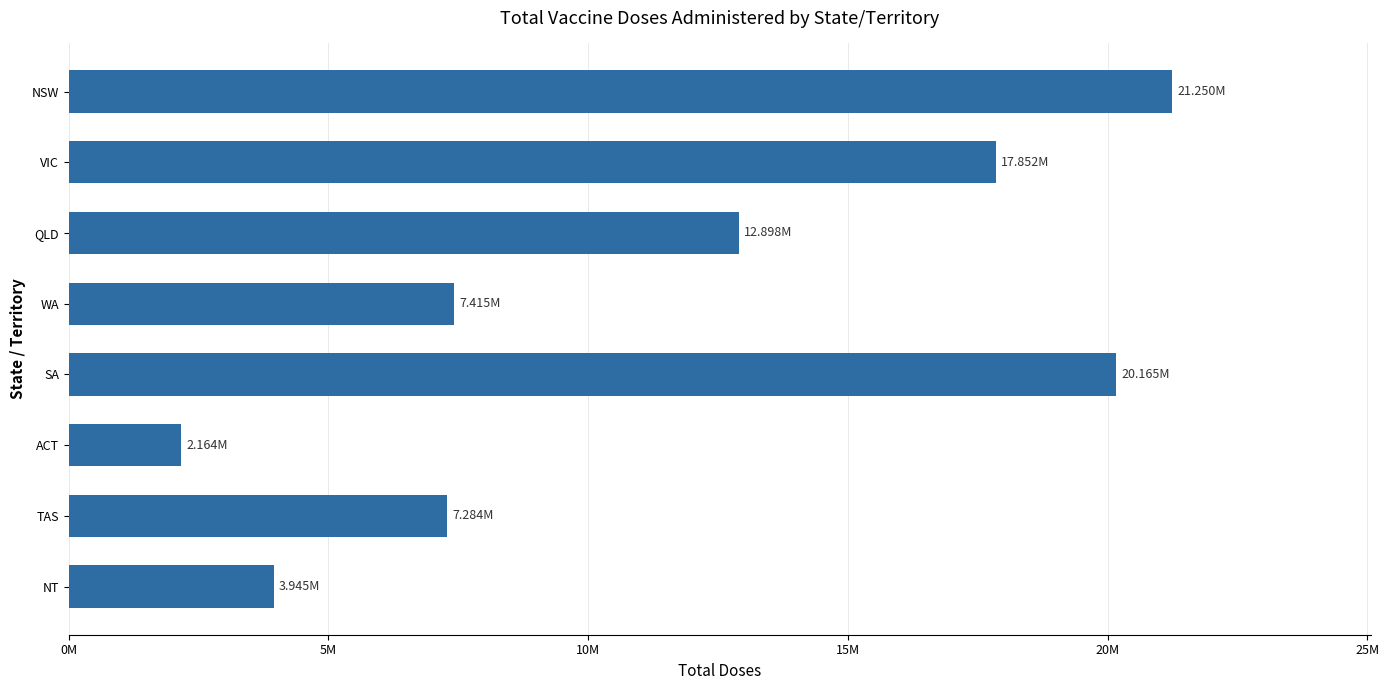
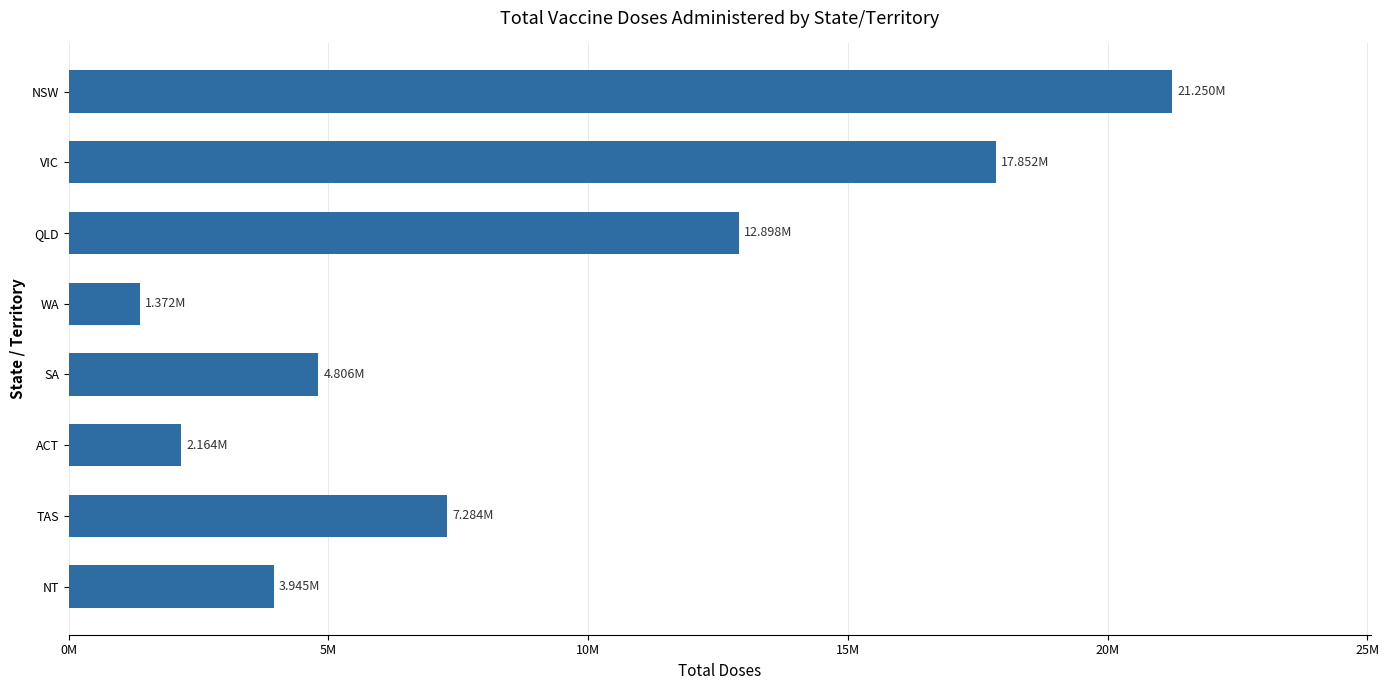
  {
    "NSW": "21.250M",
    "VIC": "17.852M",
    "QLD": "12.898M",
-   "WA": "7.415M",
-   "SA": "20.165M",
+   "WA": "1.372M",
+   "SA": "4.806M",
    "ACT": "2.164M",
    "TAS": "7.284M",
    "NT": "3.945M"
  }
